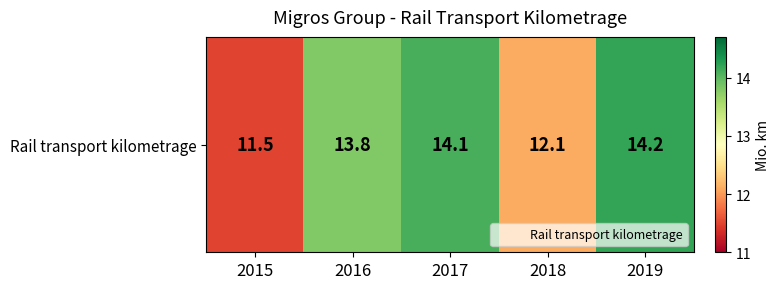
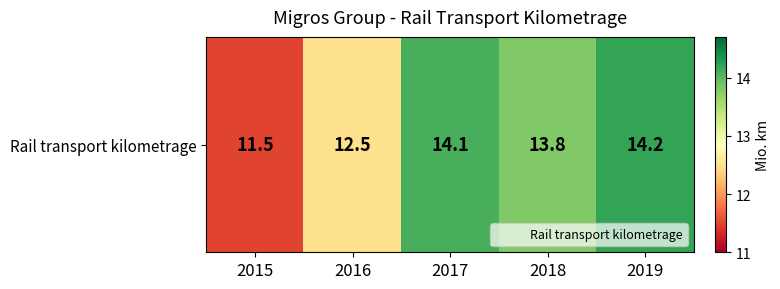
  {
    "Rail transport kilometrage": {
      "2015": 11.5,
-     "2016": 13.8,
+     "2016": 12.5,
      "2017": 14.1,
-     "2018": 12.1,
+     "2018": 13.8,
      "2019": 14.2
    }
  }
